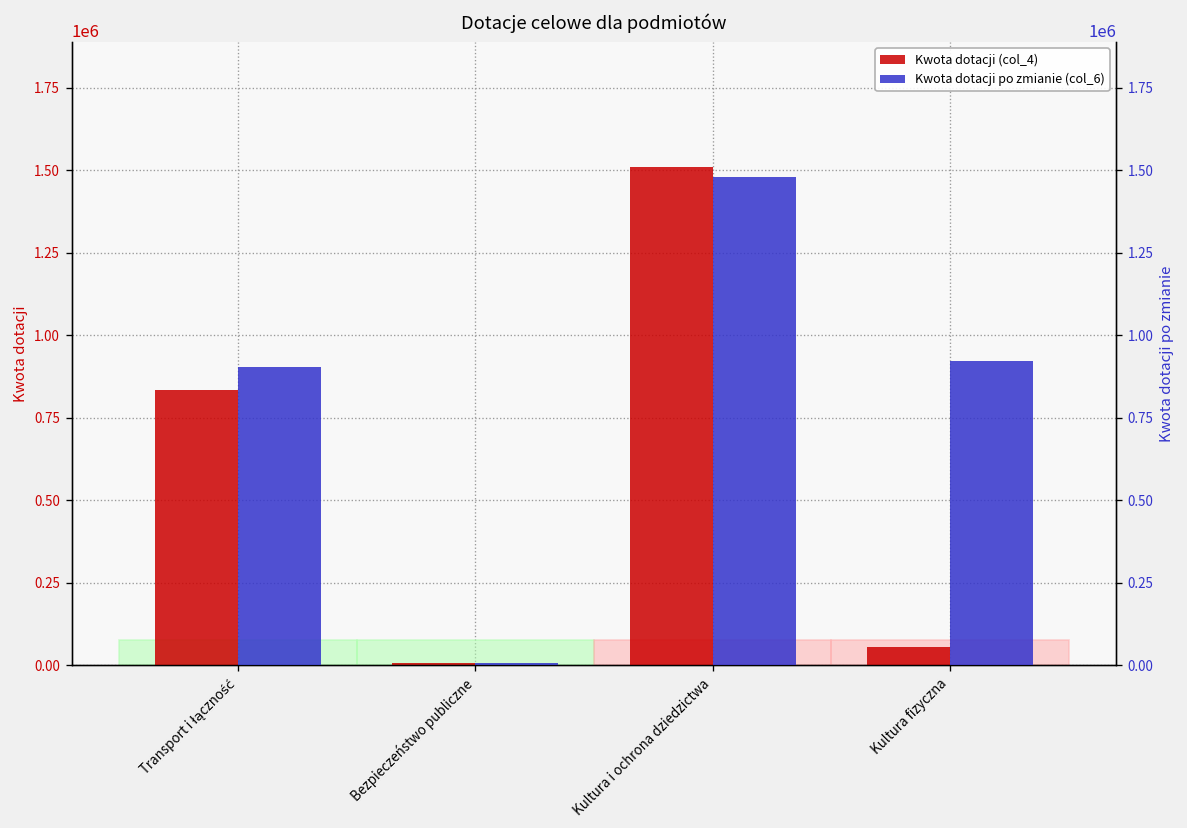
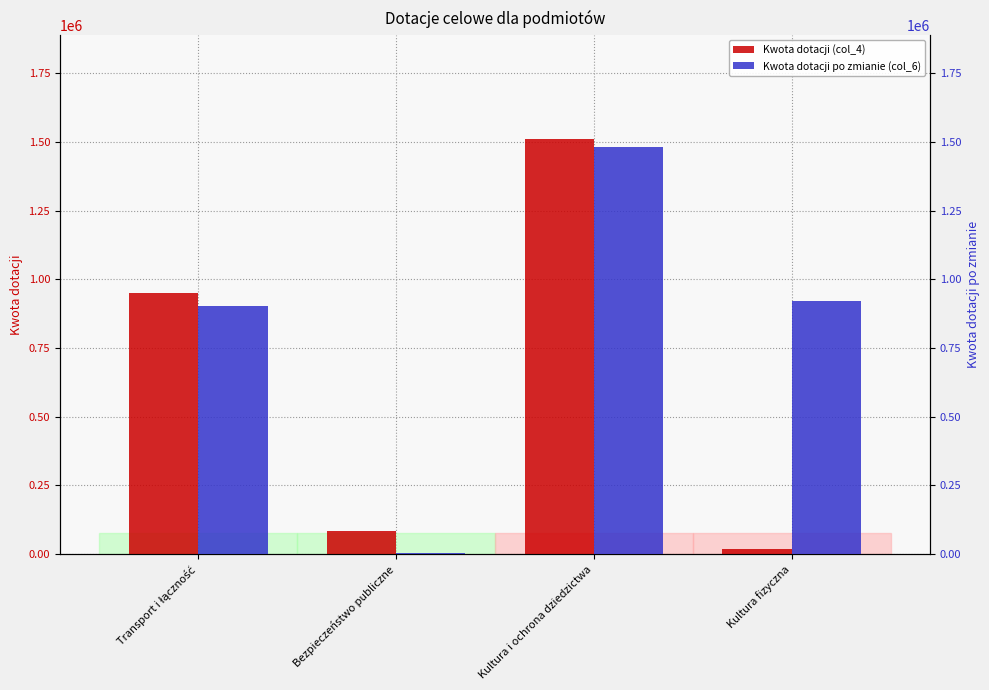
  {
    "Kwota dotacji (col_4)": {
-     "Transport i łączność": 830000,
-     "Bezpieczeństwo publiczne": 10000,
+     "Transport i łączność": 950000,
+     "Bezpieczeństwo publiczne": 80000,
      "Kultura i ochrona dziedzictwa": 1510000,
-     "Kultura fizyczna": 60000
+     "Kultura fizyczna": 20000
    },
    "Kwota dotacji po zmianie (col_6)": {
      "Transport i łączność": 900000,
      "Kultura i ochrona dziedzictwa": 1480000,
      "Kultura fizyczna": 920000
    }
  }
